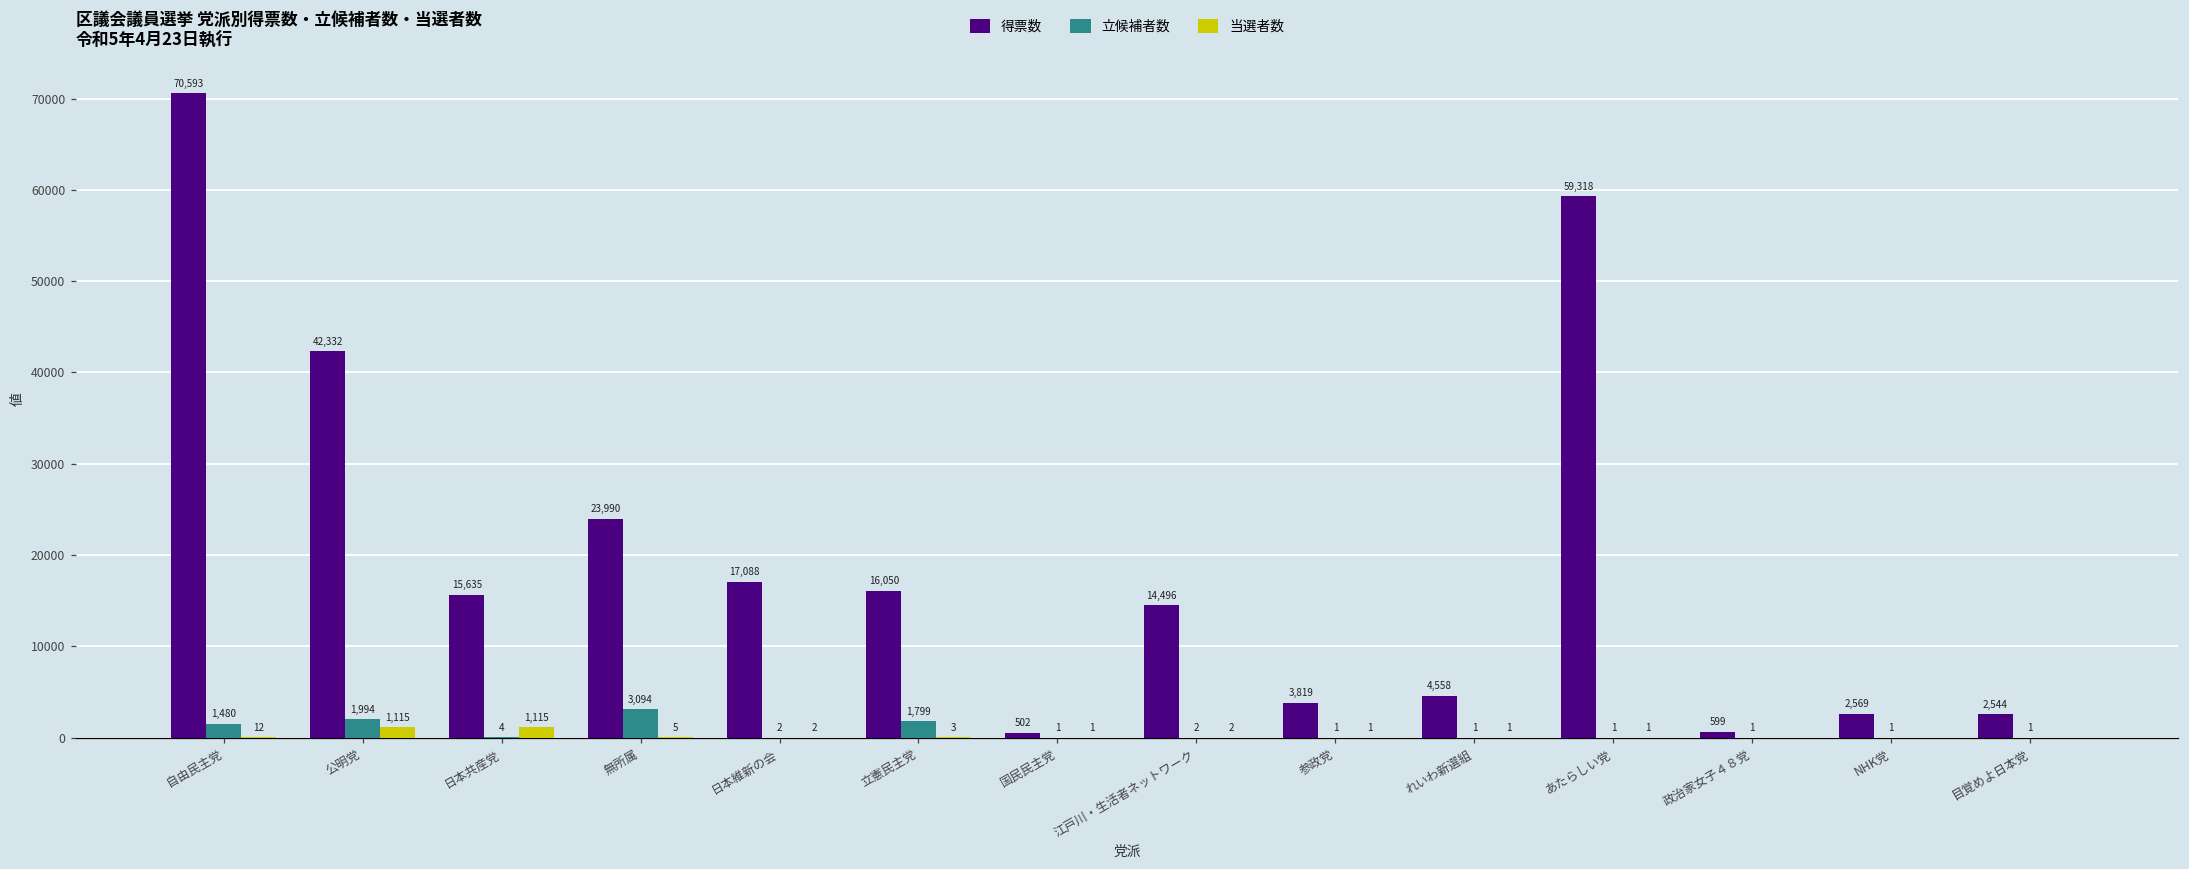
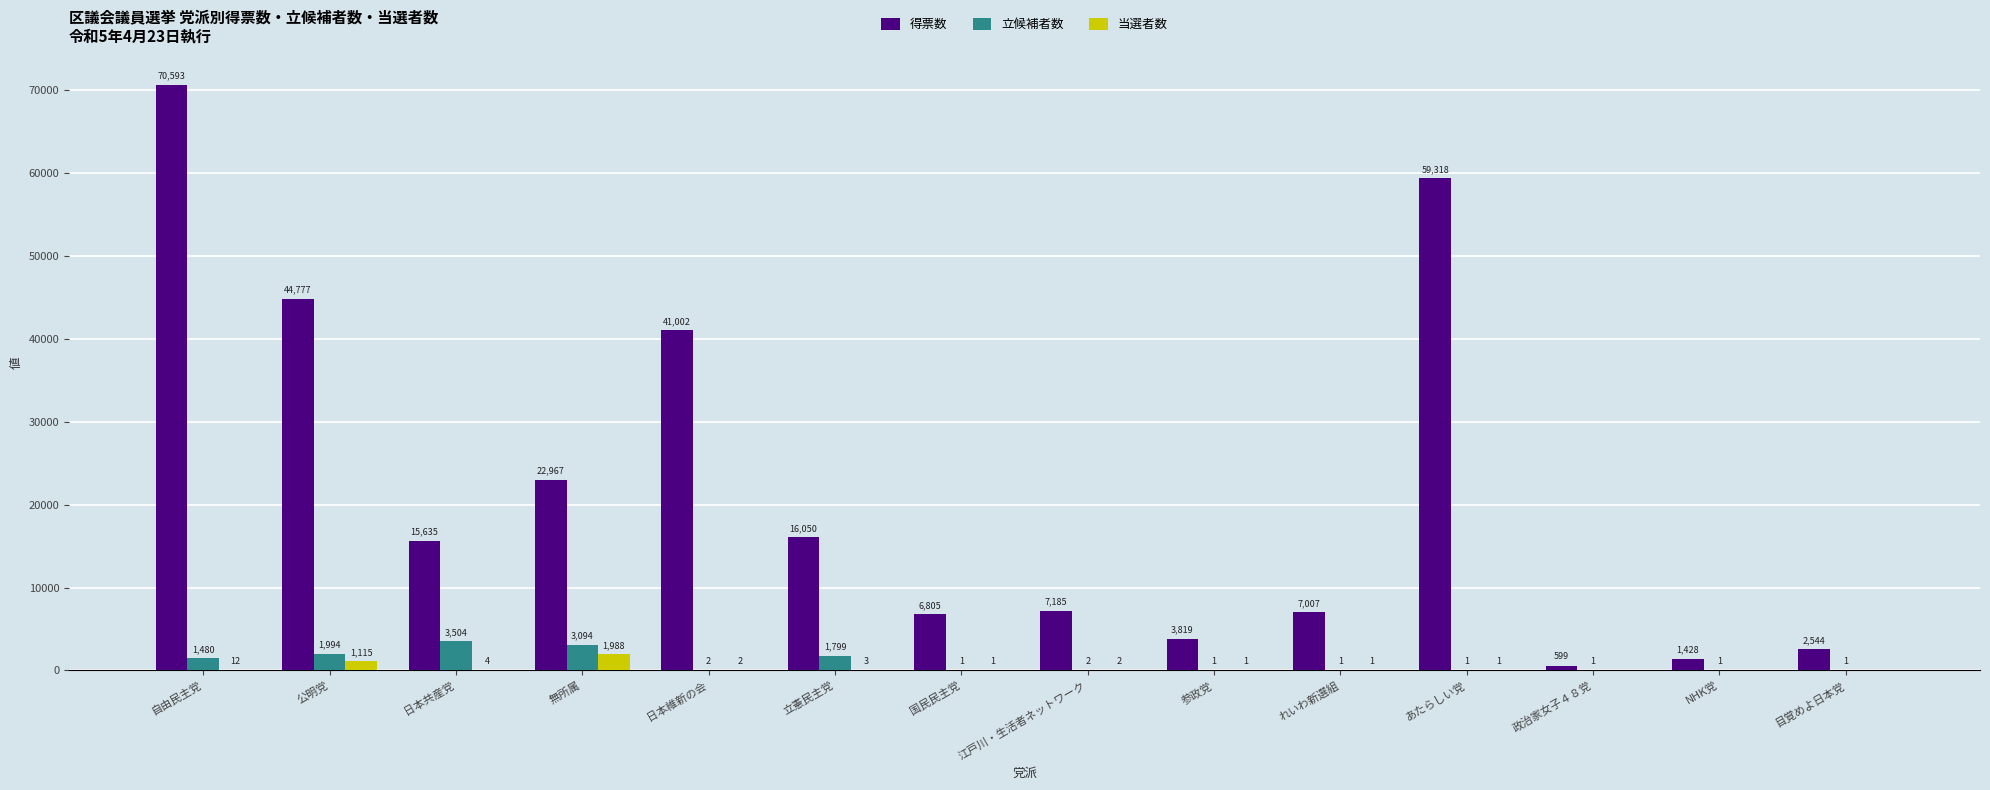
  {
    "得票数": {
      "自由民主党": "70,593",
-     "公明党": "42,332",
+     "公明党": "44,777",
      "日本共産党": "15,635",
-     "無所属": "23,990",
-     "日本維新の会": "17,088",
+     "無所属": "22,967",
+     "日本維新の会": "41,002",
      "立憲民主党": "16,050",
-     "国民民主党": "502",
-     "江戸川・生活者ネットワーク": "14,496",
+     "国民民主党": "6,805",
+     "江戸川・生活者ネットワーク": "7,185",
      "参政党": "3,819",
-     "れいわ新選組": "4,558",
+     "れいわ新選組": "7,007",
      "あたらしい党": "59,318",
      "政治家女子４８党": "599",
-     "NHK党": "2,569",
+     "NHK党": "1,428",
      "目覚めよ日本党": "2,544"
    },
    "立候補者数": {
      "自由民主党": "1,480",
      "公明党": "1,994",
-     "日本共産党": "4",
+     "日本共産党": "3,504",
      "無所属": "3,094",
      "日本維新の会": "2",
      "立憲民主党": "1,799",
      "国民民主党": "1",
      "江戸川・生活者ネットワーク": "2",
      "参政党": "1",
      "れいわ新選組": "1",
      "あたらしい党": "1",
      "政治家女子４８党": "1",
      "NHK党": "1",
      "目覚めよ日本党": "1"
    },
    "当選者数": {
      "自由民主党": "12",
      "公明党": "1,115",
-     "日本共産党": "1,115",
-     "無所属": "5",
+     "日本共産党": "4",
+     "無所属": "1,988",
      "日本維新の会": "2",
      "立憲民主党": "3",
      "国民民主党": "1",
      "江戸川・生活者ネットワーク": "2",
      "参政党": "1",
      "れいわ新選組": "1",
      "あたらしい党": "1"
    }
  }
